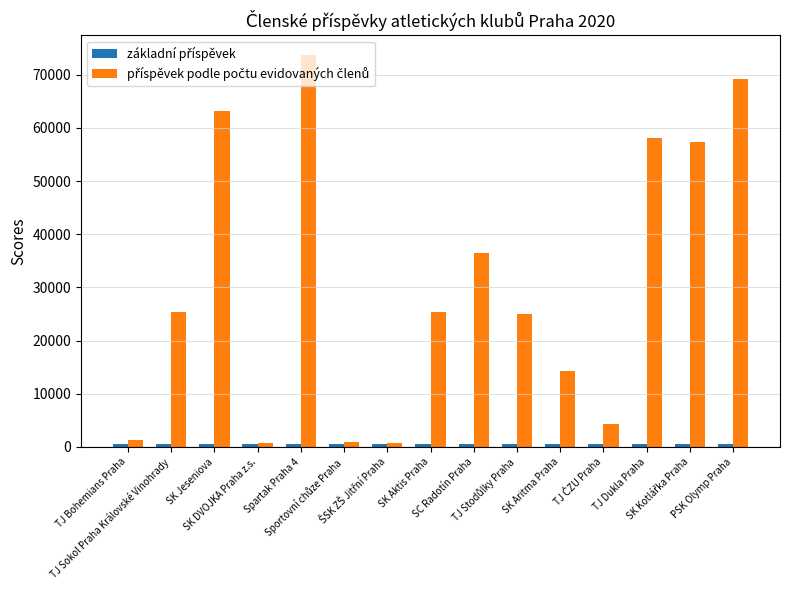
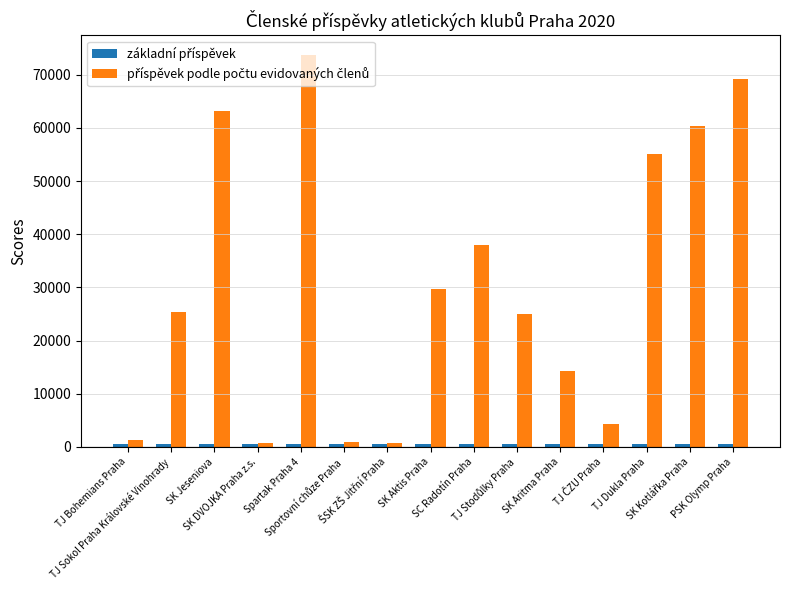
  {
    "základní příspěvek": {
      "TJ Bohemians Praha": 1000,
      "TJ Sokol Praha Královské Vinohrady": 1000,
      "SK Jeseniova": 1000,
      "SK DVOJKA Praha z.s.": 1000,
      "Spartak Praha 4": 1000,
      "Sportovní chůze Praha": 1000,
      "ŠSK ZŠ Jitřní Praha": 1000,
      "SK Aktis Praha": 1000,
      "SC Radotín Praha": 1000,
      "TJ Stodůlky Praha": 1000,
      "SK Aritma Praha": 1000,
      "TJ ČZU Praha": 1000,
      "TJ Dukla Praha": 1000,
      "SK Kotlářka Praha": 1000,
      "PSK Olymp Praha": 1000
    },
    "příspěvek podle počtu evidovaných členů": {
      "TJ Bohemians Praha": 1000,
      "TJ Sokol Praha Královské Vinohrady": 25000,
      "SK Jeseniova": 63000,
      "SK DVOJKA Praha z.s.": 1000,
      "Sportovní chůze Praha": 1000,
      "ŠSK ZŠ Jitřní Praha": 1000,
-     "SK Aktis Praha": 25000,
-     "SC Radotín Praha": 36000,
+     "SK Aktis Praha": 30000,
+     "SC Radotín Praha": 38000,
      "TJ Stodůlky Praha": 25000,
      "SK Aritma Praha": 14000,
      "TJ ČZU Praha": 4000,
-     "TJ Dukla Praha": 58000,
-     "SK Kotlářka Praha": 57000,
+     "TJ Dukla Praha": 55000,
+     "SK Kotlářka Praha": 60000,
      "PSK Olymp Praha": 69000
    }
  }
